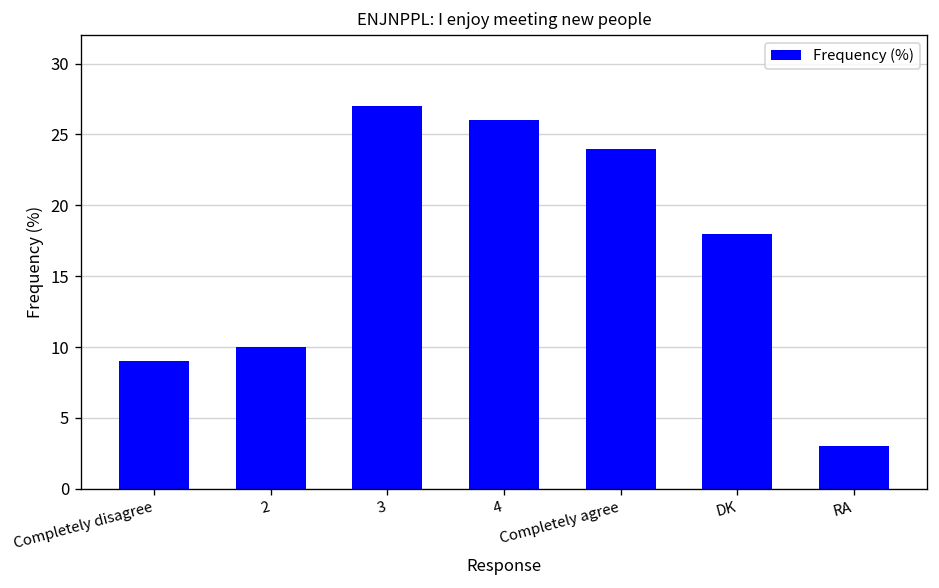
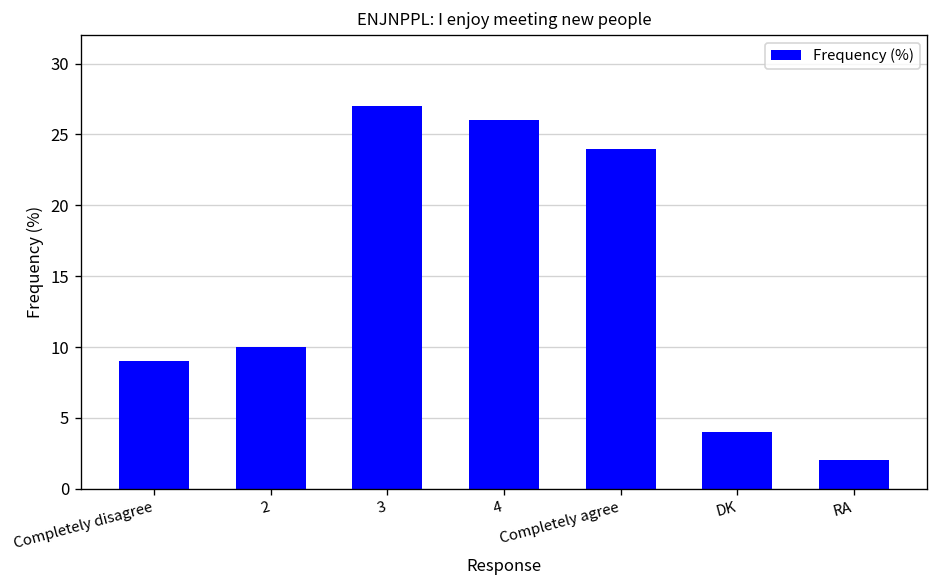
  {
    "Completely disagree": 9,
    "2": 10,
    "3": 27,
    "4": 26,
    "Completely agree": 24,
-   "DK": 18,
-   "RA": 3
+   "DK": 4,
+   "RA": 2
  }
